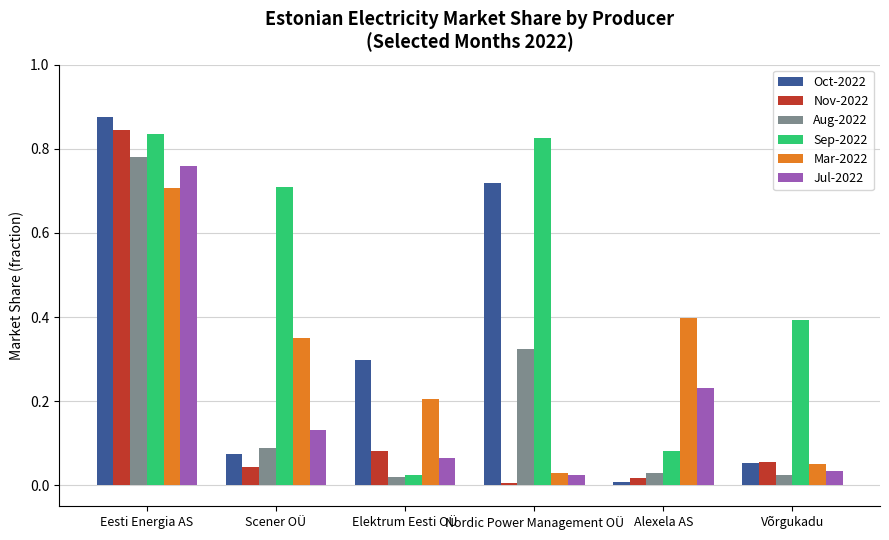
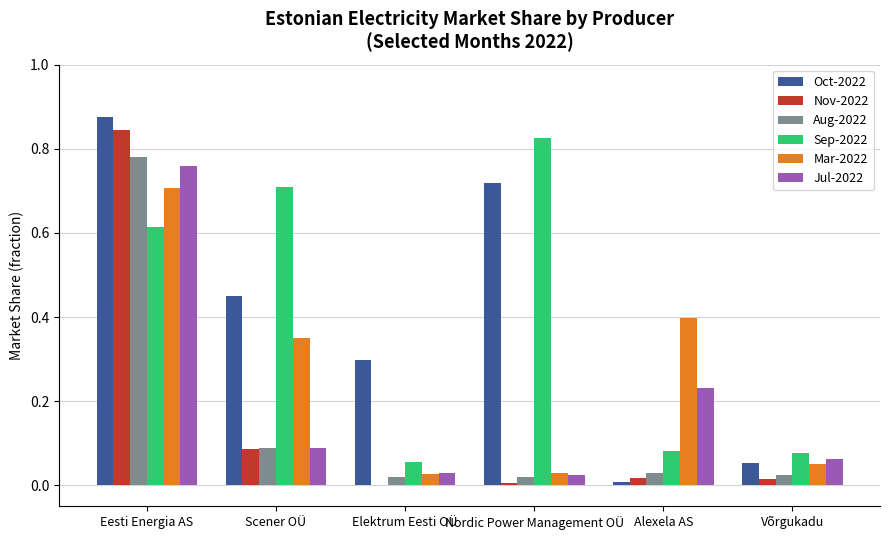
  {
    "Oct-2022": {
      "Eesti Energia AS": 0.88,
-     "Scener OÜ": 0.07,
+     "Scener OÜ": 0.45,
      "Elektrum Eesti OÜ": 0.30,
      "Nordic Power Management OÜ": 0.72,
      "Alexela AS": 0.01,
      "Võrgukadu": 0.05
    },
    "Nov-2022": {
      "Eesti Energia AS": 0.84,
-     "Scener OÜ": 0.04,
-     "Elektrum Eesti OÜ": 0.08,
+     "Scener OÜ": 0.09,
+     "Elektrum Eesti OÜ": 0.00,
      "Alexela AS": 0.02,
-     "Võrgukadu": 0.05
+     "Võrgukadu": 0.01
    },
    "Aug-2022": {
      "Eesti Energia AS": 0.78,
      "Scener OÜ": 0.09,
      "Elektrum Eesti OÜ": 0.02,
-     "Nordic Power Management OÜ": 0.32,
+     "Nordic Power Management OÜ": 0.02,
      "Alexela AS": 0.03,
      "Võrgukadu": 0.02
    },
    "Sep-2022": {
-     "Eesti Energia AS": 0.83,
+     "Eesti Energia AS": 0.61,
      "Scener OÜ": 0.71,
-     "Elektrum Eesti OÜ": 0.02,
+     "Elektrum Eesti OÜ": 0.05,
      "Nordic Power Management OÜ": 0.82,
      "Alexela AS": 0.08,
-     "Võrgukadu": 0.39
+     "Võrgukadu": 0.08
    },
    "Mar-2022": {
      "Eesti Energia AS": 0.71,
      "Scener OÜ": 0.35,
-     "Elektrum Eesti OÜ": 0.20,
+     "Elektrum Eesti OÜ": 0.03,
      "Nordic Power Management OÜ": 0.03,
      "Alexela AS": 0.40,
      "Võrgukadu": 0.05
    },
    "Jul-2022": {
      "Eesti Energia AS": 0.76,
-     "Scener OÜ": 0.13,
-     "Elektrum Eesti OÜ": 0.06,
+     "Scener OÜ": 0.09,
+     "Elektrum Eesti OÜ": 0.03,
      "Nordic Power Management OÜ": 0.02,
      "Alexela AS": 0.23,
-     "Võrgukadu": 0.03
+     "Võrgukadu": 0.06
    }
  }
